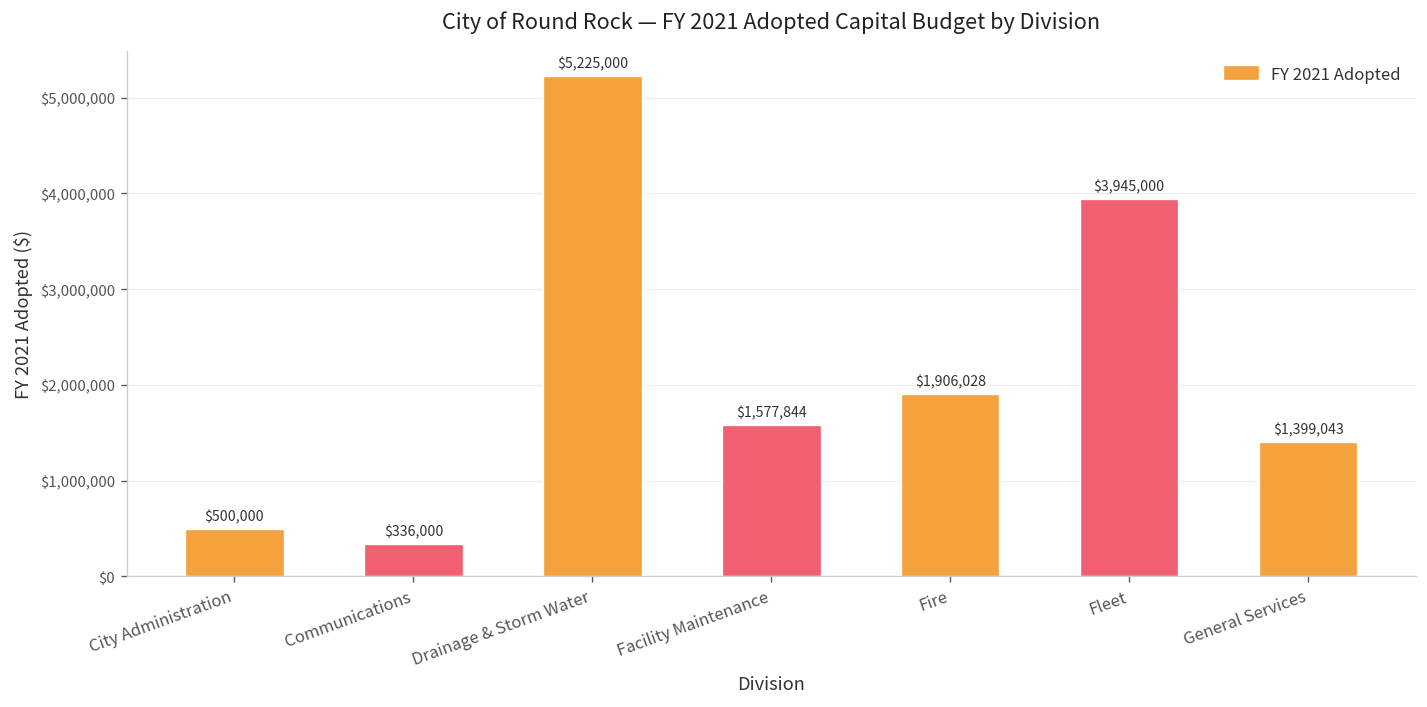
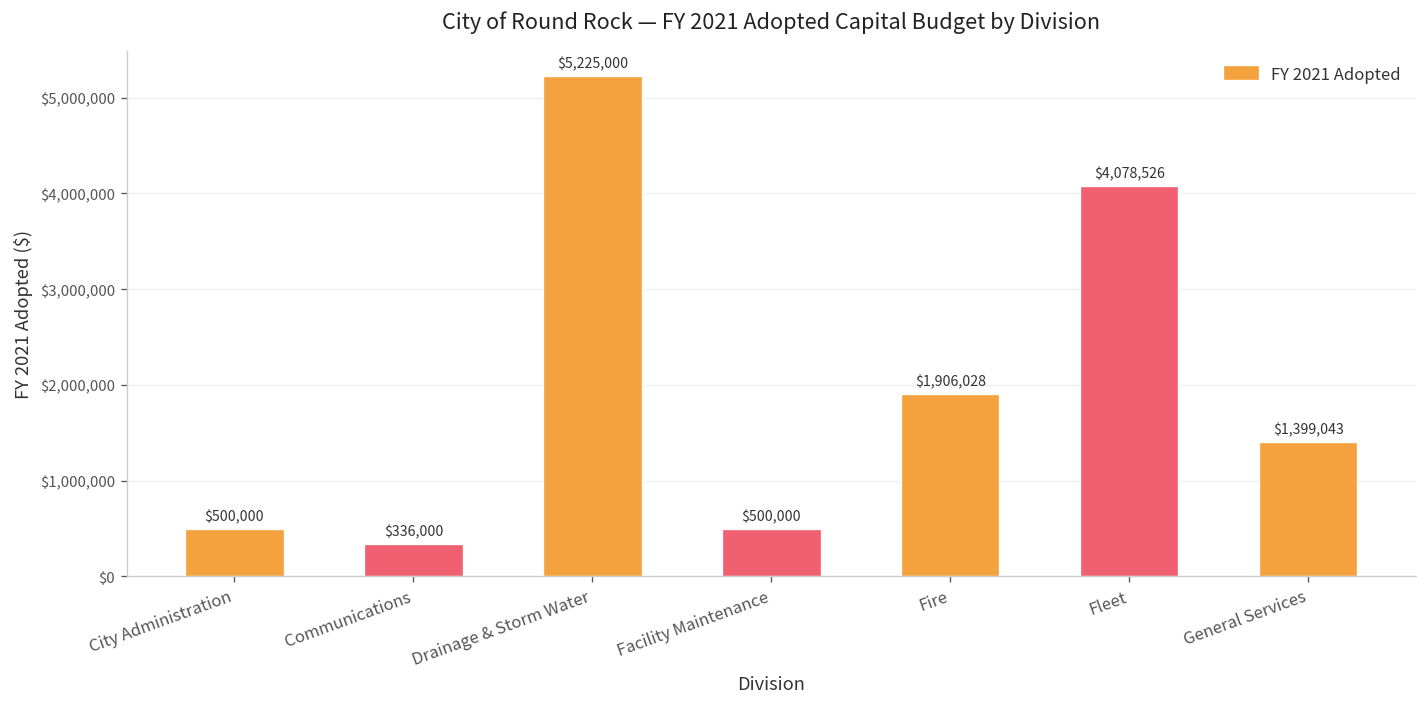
  {
    "City Administration": "$500,000",
    "Communications": "$336,000",
    "Drainage & Storm Water": "$5,225,000",
-   "Facility Maintenance": "$1,577,844",
+   "Facility Maintenance": "$500,000",
    "Fire": "$1,906,028",
-   "Fleet": "$3,945,000",
+   "Fleet": "$4,078,526",
    "General Services": "$1,399,043"
  }
